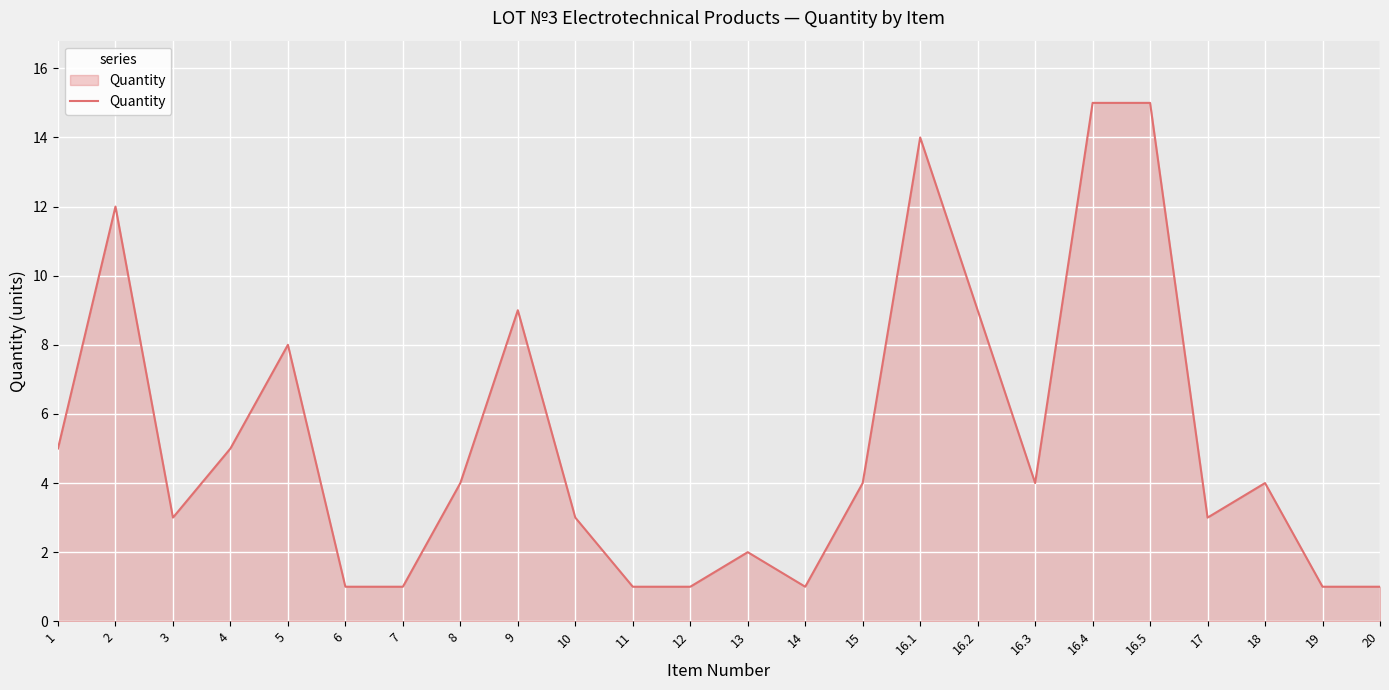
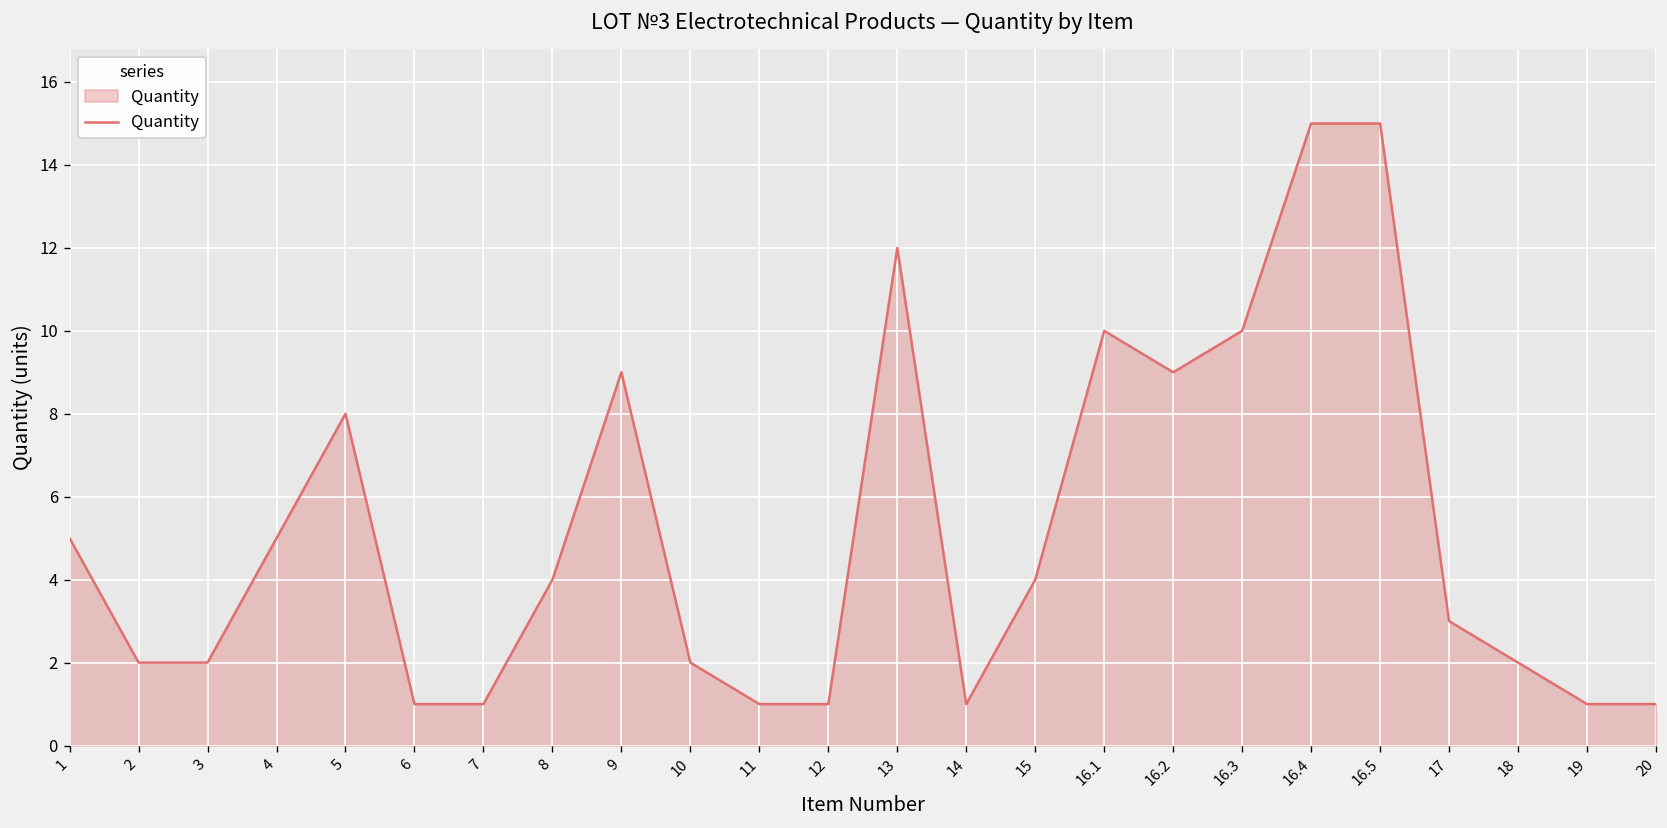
  {
    "1": 5,
-   "2": 12,
-   "3": 3,
+   "2": 2,
+   "3": 2,
    "4": 5,
    "5": 8,
    "6": 1,
    "7": 1,
    "8": 4,
    "9": 9,
-   "10": 3,
+   "10": 2,
    "11": 1,
    "12": 1,
-   "13": 2,
+   "13": 12,
    "14": 1,
    "15": 4,
-   "16.1": 14,
+   "16.1": 10,
    "16.2": 9,
-   "16.3": 4,
+   "16.3": 10,
    "16.4": 15,
    "16.5": 15,
    "17": 3,
-   "18": 4,
+   "18": 2,
    "19": 1,
    "20": 1
  }
